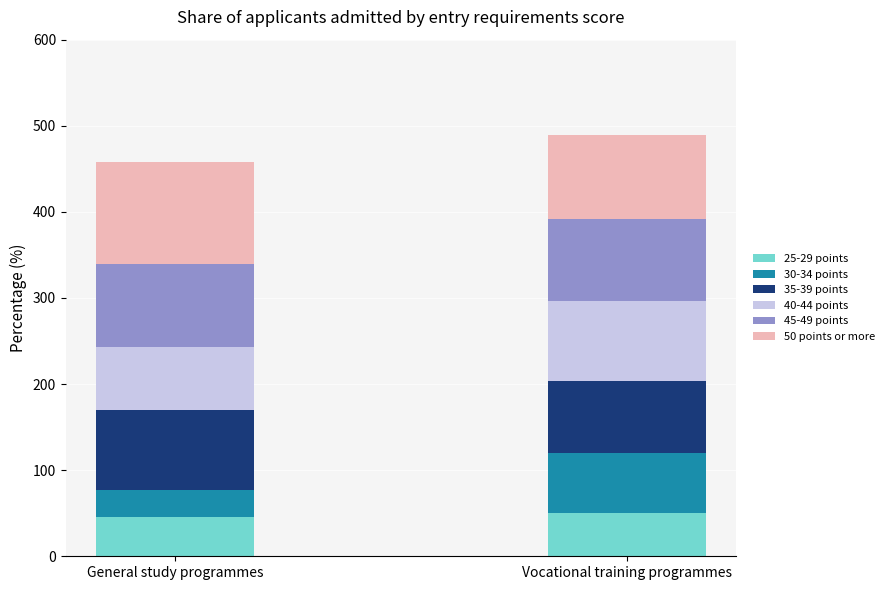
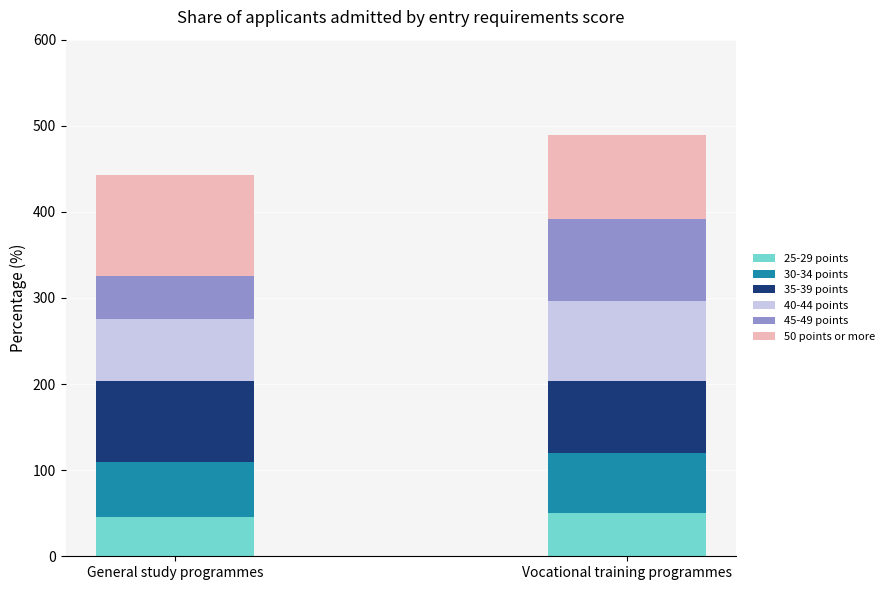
  {
    "25-29 points": {
      "General study programmes": 50,
      "Vocational training programmes": 50
    },
    "30-34 points": {
-     "General study programmes": 30,
+     "General study programmes": 60,
      "Vocational training programmes": 70
    },
    "35-39 points": {
      "General study programmes": 90,
      "Vocational training programmes": 80
    },
    "40-44 points": {
      "General study programmes": 70,
      "Vocational training programmes": 90
    },
    "45-49 points": {
-     "General study programmes": 100,
+     "General study programmes": 50,
      "Vocational training programmes": 100
    },
    "50 points or more": {
      "General study programmes": 120,
      "Vocational training programmes": 100
    }
  }
